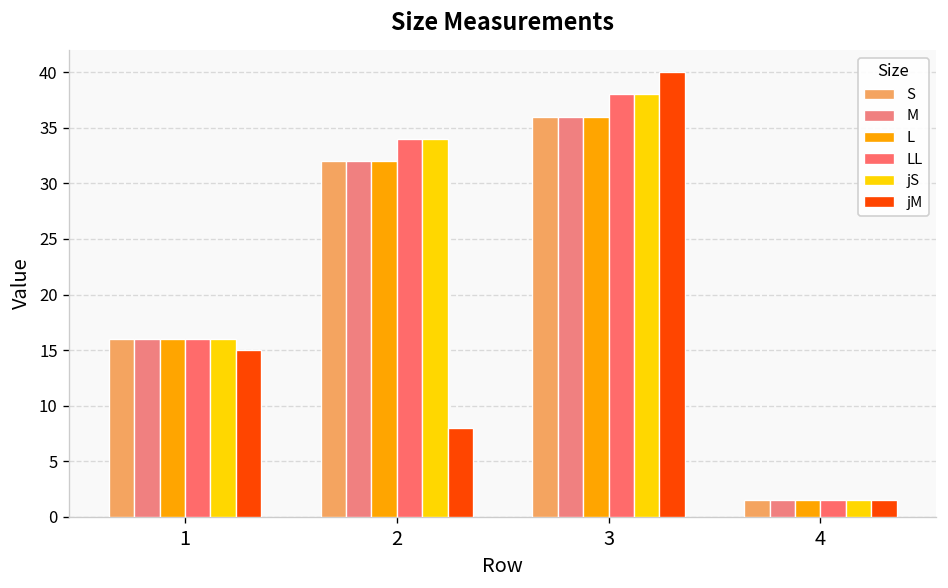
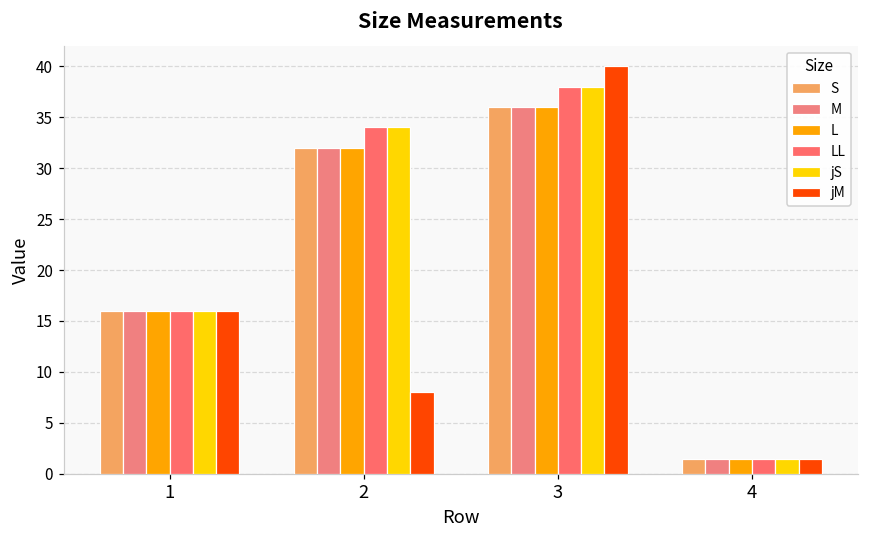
  {
    "jM": {
-     "1": 15,
+     "1": 16,
      "2": 8,
      "3": 40,
      "4": 2
    }
  }
